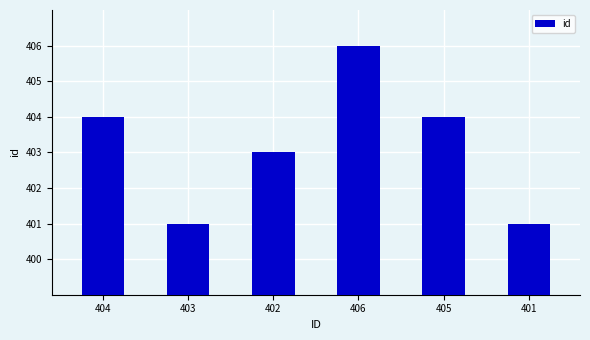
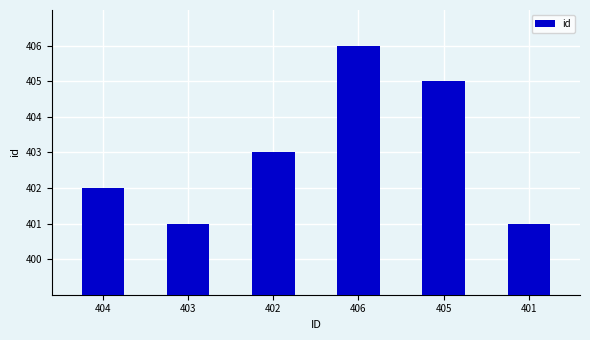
  {
-   "404": 404,
+   "404": 402,
    "403": 401,
    "402": 403,
    "406": 406,
-   "405": 404,
+   "405": 405,
    "401": 401
  }
